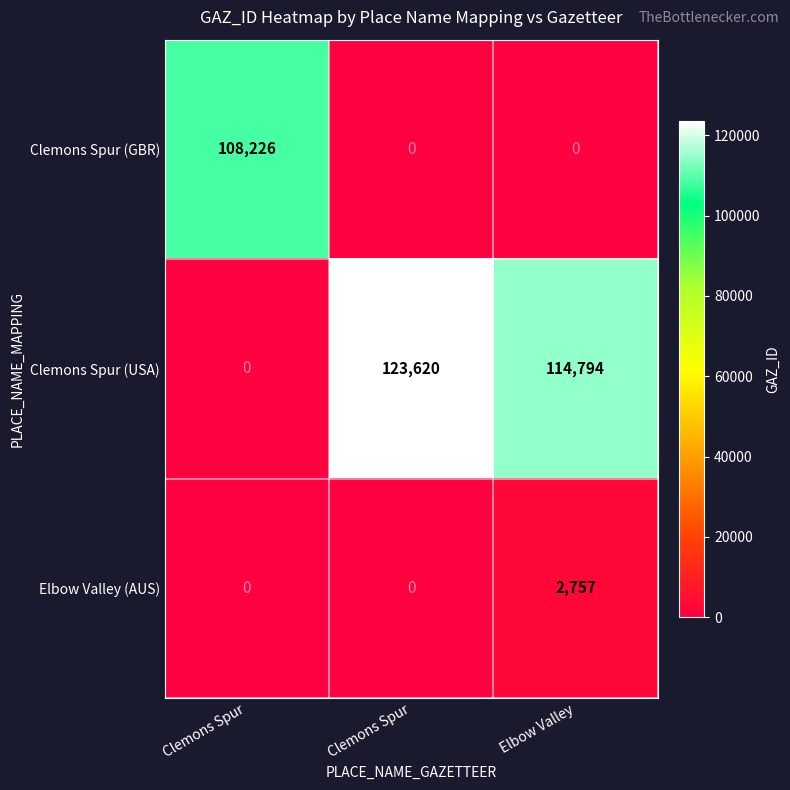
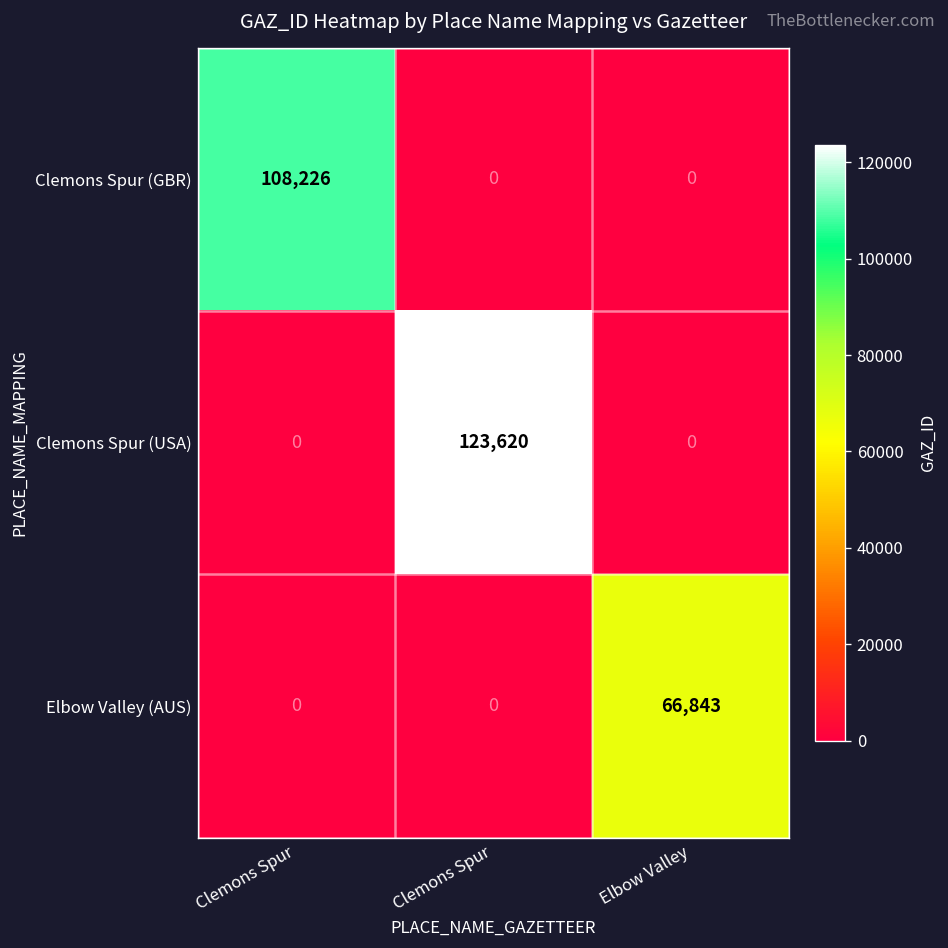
  {
    "Clemons Spur (GBR)": {
      "Elbow Valley": "0"
    },
    "Clemons Spur (USA)": {
-     "Elbow Valley": "114,794"
+     "Elbow Valley": "0"
    },
    "Elbow Valley (AUS)": {
-     "Elbow Valley": "2,757"
+     "Elbow Valley": "66,843"
    }
  }
